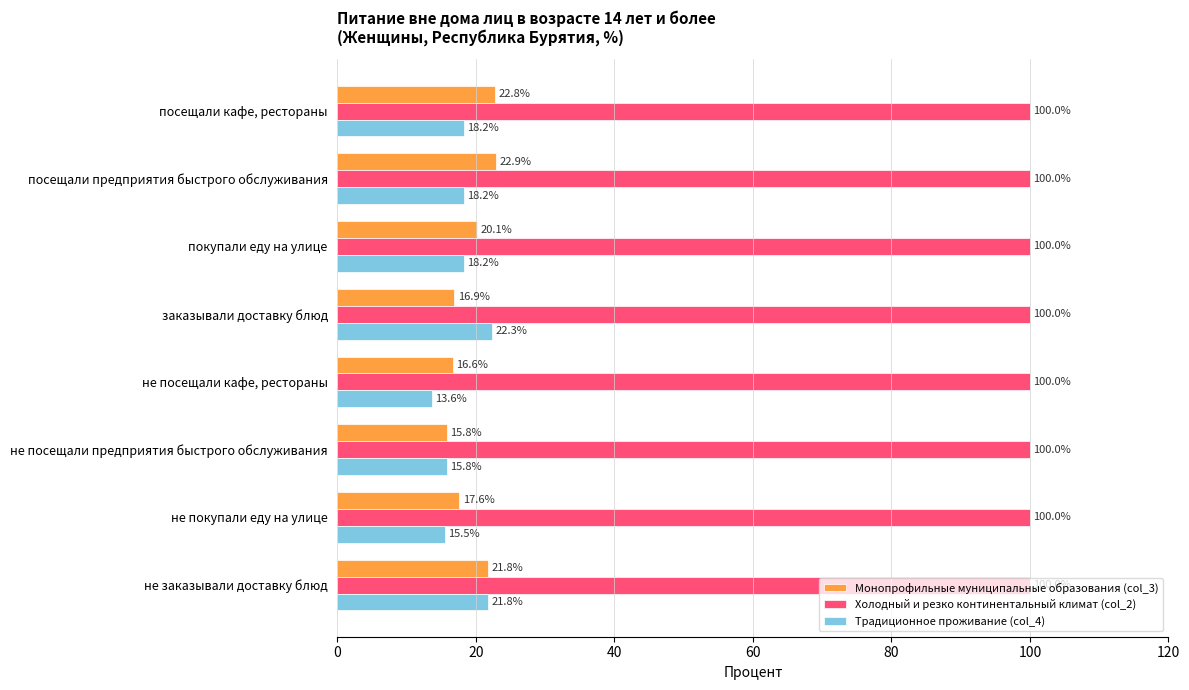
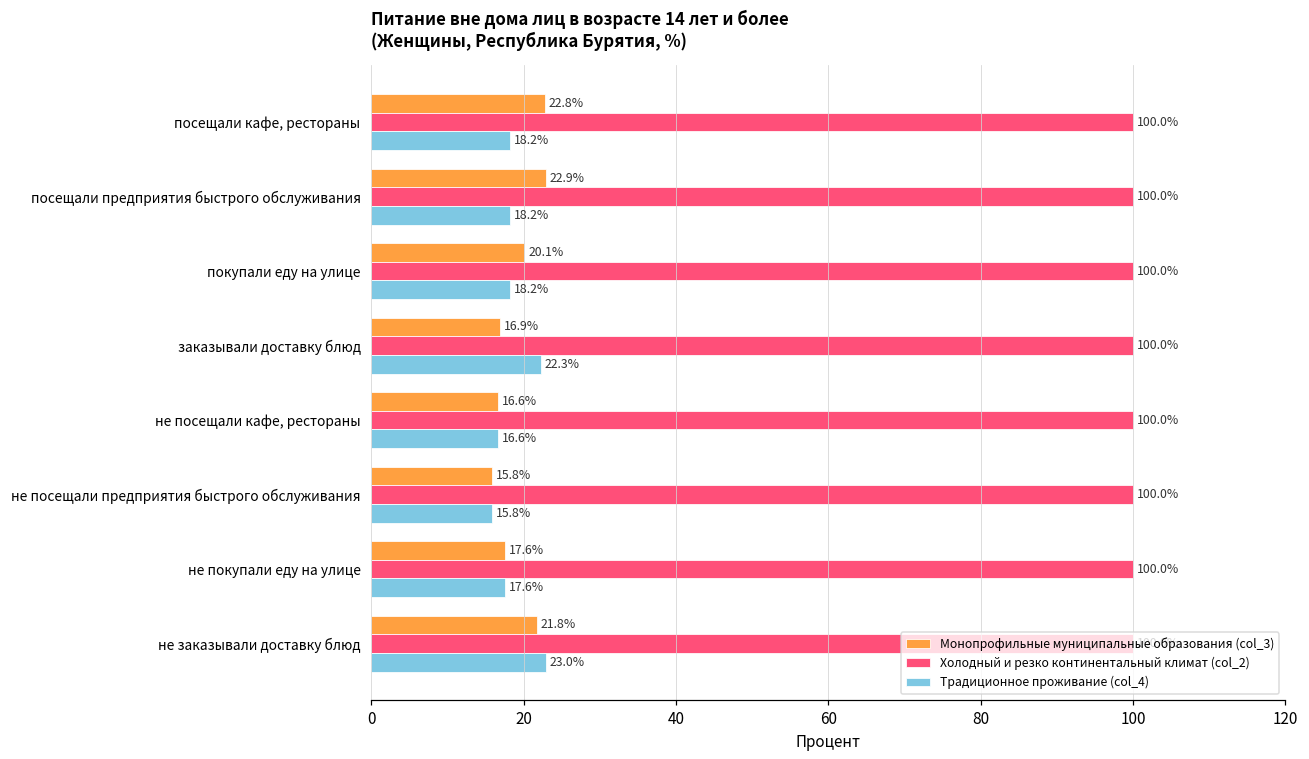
  {
    "Монопрофильные муниципальные образования (col_3)": {
      "посещали кафе, рестораны": "22.8%",
      "посещали предприятия быстрого обслуживания": "22.9%",
      "покупали еду на улице": "20.1%",
      "заказывали доставку блюд": "16.9%",
      "не посещали кафе, рестораны": "16.6%",
      "не посещали предприятия быстрого обслуживания": "15.8%",
      "не покупали еду на улице": "17.6%",
      "не заказывали доставку блюд": "21.8%"
    },
    "Холодный и резко континентальный климат (col_2)": {
      "посещали кафе, рестораны": "100.0%",
      "посещали предприятия быстрого обслуживания": "100.0%",
      "покупали еду на улице": "100.0%",
      "заказывали доставку блюд": "100.0%",
      "не посещали кафе, рестораны": "100.0%",
      "не посещали предприятия быстрого обслуживания": "100.0%",
      "не покупали еду на улице": "100.0%"
    },
    "Традиционное проживание (col_4)": {
      "посещали кафе, рестораны": "18.2%",
      "посещали предприятия быстрого обслуживания": "18.2%",
      "покупали еду на улице": "18.2%",
      "заказывали доставку блюд": "22.3%",
-     "не посещали кафе, рестораны": "13.6%",
+     "не посещали кафе, рестораны": "16.6%",
      "не посещали предприятия быстрого обслуживания": "15.8%",
-     "не покупали еду на улице": "15.5%",
-     "не заказывали доставку блюд": "21.8%"
+     "не покупали еду на улице": "17.6%",
+     "не заказывали доставку блюд": "23.0%"
    }
  }
